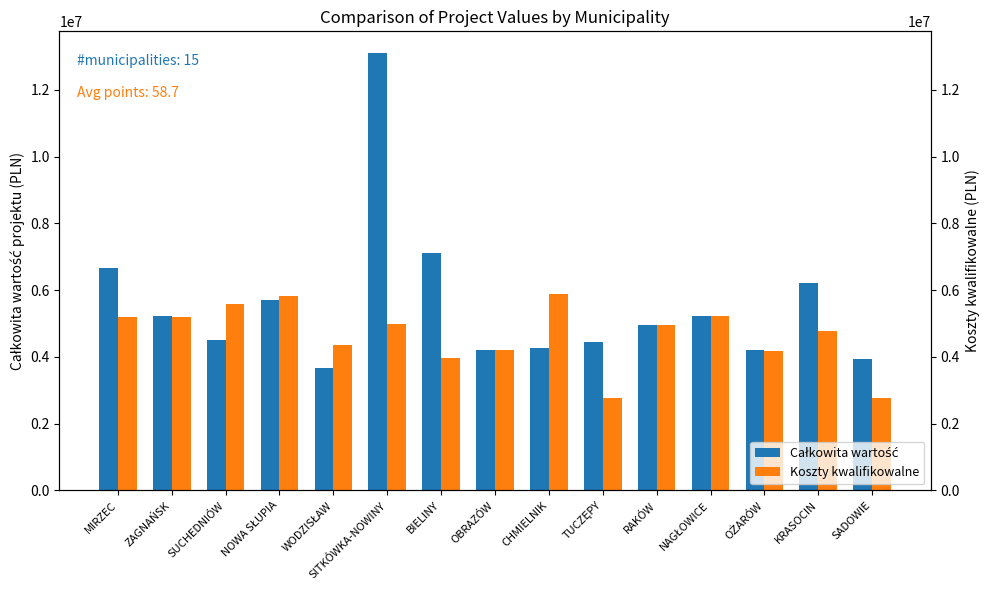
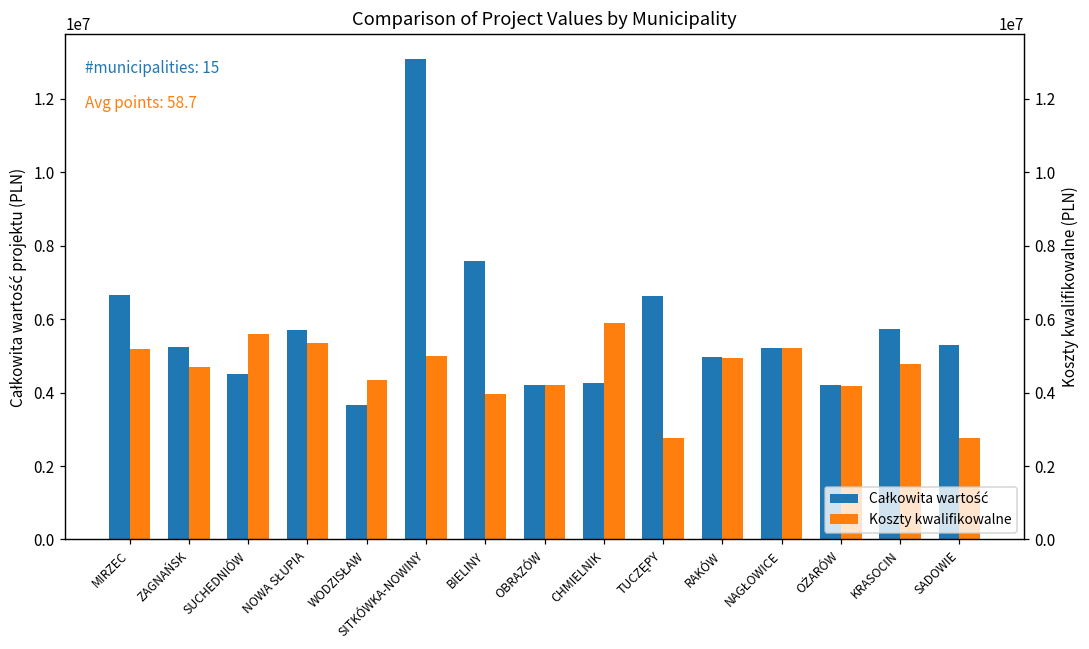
  {
    "Całkowita wartość": {
      "MIRZEC": 6700000,
      "ZAGNAŃSK": 5200000,
      "SUCHEDNIÓW": 4500000,
      "NOWA SŁUPIA": 5700000,
      "WODZISŁAW": 3700000,
      "SITKÓWKA-NOWINY": 13100000,
-     "BIELINY": 7100000,
+     "BIELINY": 7600000,
      "OBRAZÓW": 4200000,
      "CHMIELNIK": 4300000,
-     "TUCZĘPY": 4400000,
+     "TUCZĘPY": 6600000,
      "RAKÓW": 5000000,
      "NAGŁOWICE": 5200000,
      "OŻARÓW": 4200000,
-     "KRASOCIN": 6200000,
-     "SADOWIE": 3900000
+     "KRASOCIN": 5700000,
+     "SADOWIE": 5300000
    },
    "Koszty kwalifikowalne": {
      "MIRZEC": 5200000,
-     "ZAGNAŃSK": 5200000,
+     "ZAGNAŃSK": 4700000,
      "SUCHEDNIÓW": 5600000,
-     "NOWA SŁUPIA": 5800000,
+     "NOWA SŁUPIA": 5300000,
      "WODZISŁAW": 4400000,
      "SITKÓWKA-NOWINY": 5000000,
      "BIELINY": 4000000,
      "OBRAZÓW": 4200000,
      "CHMIELNIK": 5900000,
      "TUCZĘPY": 2800000,
      "RAKÓW": 4900000,
      "NAGŁOWICE": 5200000,
      "OŻARÓW": 4200000,
      "KRASOCIN": 4800000,
      "SADOWIE": 2800000
    }
  }
